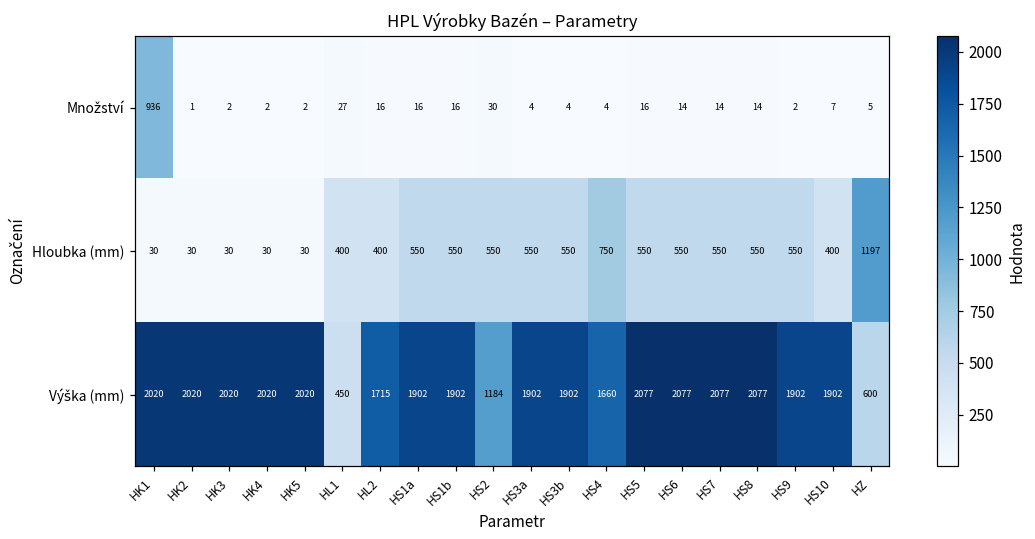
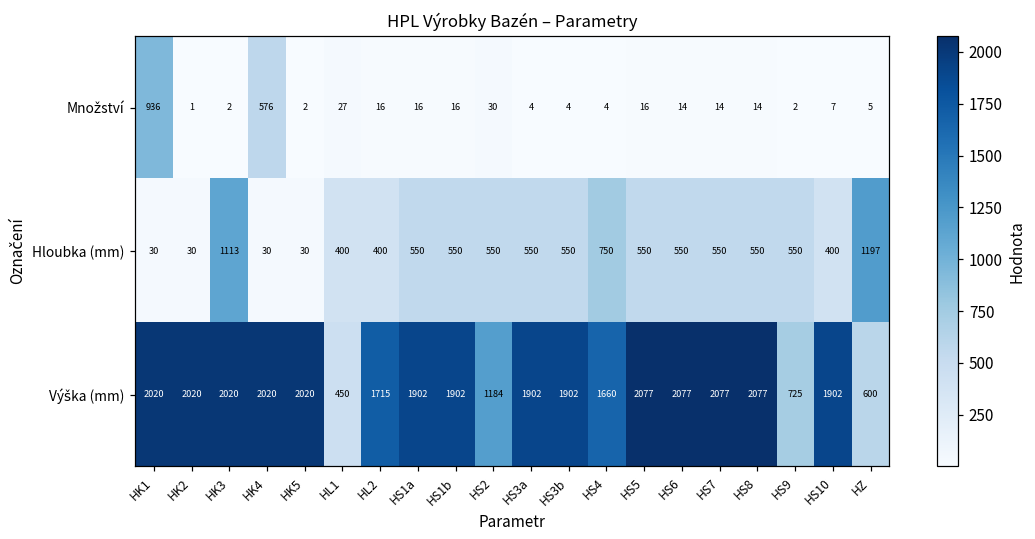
  {
    "Množství": {
      "HK1": 936,
      "HK2": 1,
      "HK3": 2,
-     "HK4": 2,
+     "HK4": 576,
      "HK5": 2,
      "HL1": 27,
      "HL2": 16,
      "HS1a": 16,
      "HS1b": 16,
      "HS2": 30,
      "HS3a": 4,
      "HS3b": 4,
      "HS4": 4,
      "HS5": 16,
      "HS6": 14,
      "HS7": 14,
      "HS8": 14,
      "HS9": 2,
      "HS10": 7,
      "HZ": 5
    },
    "Hloubka (mm)": {
      "HK1": 30,
      "HK2": 30,
-     "HK3": 30,
+     "HK3": 1113,
      "HK4": 30,
      "HK5": 30,
      "HL1": 400,
      "HL2": 400,
      "HS1a": 550,
      "HS1b": 550,
      "HS2": 550,
      "HS3a": 550,
      "HS3b": 550,
      "HS4": 750,
      "HS5": 550,
      "HS6": 550,
      "HS7": 550,
      "HS8": 550,
      "HS9": 550,
      "HS10": 400,
      "HZ": 1197
    },
    "Výška (mm)": {
      "HK1": 2020,
      "HK2": 2020,
      "HK3": 2020,
      "HK4": 2020,
      "HK5": 2020,
      "HL1": 450,
      "HL2": 1715,
      "HS1a": 1902,
      "HS1b": 1902,
      "HS2": 1184,
      "HS3a": 1902,
      "HS3b": 1902,
      "HS4": 1660,
      "HS5": 2077,
      "HS6": 2077,
      "HS7": 2077,
      "HS8": 2077,
-     "HS9": 1902,
+     "HS9": 725,
      "HS10": 1902,
      "HZ": 600
    }
  }
